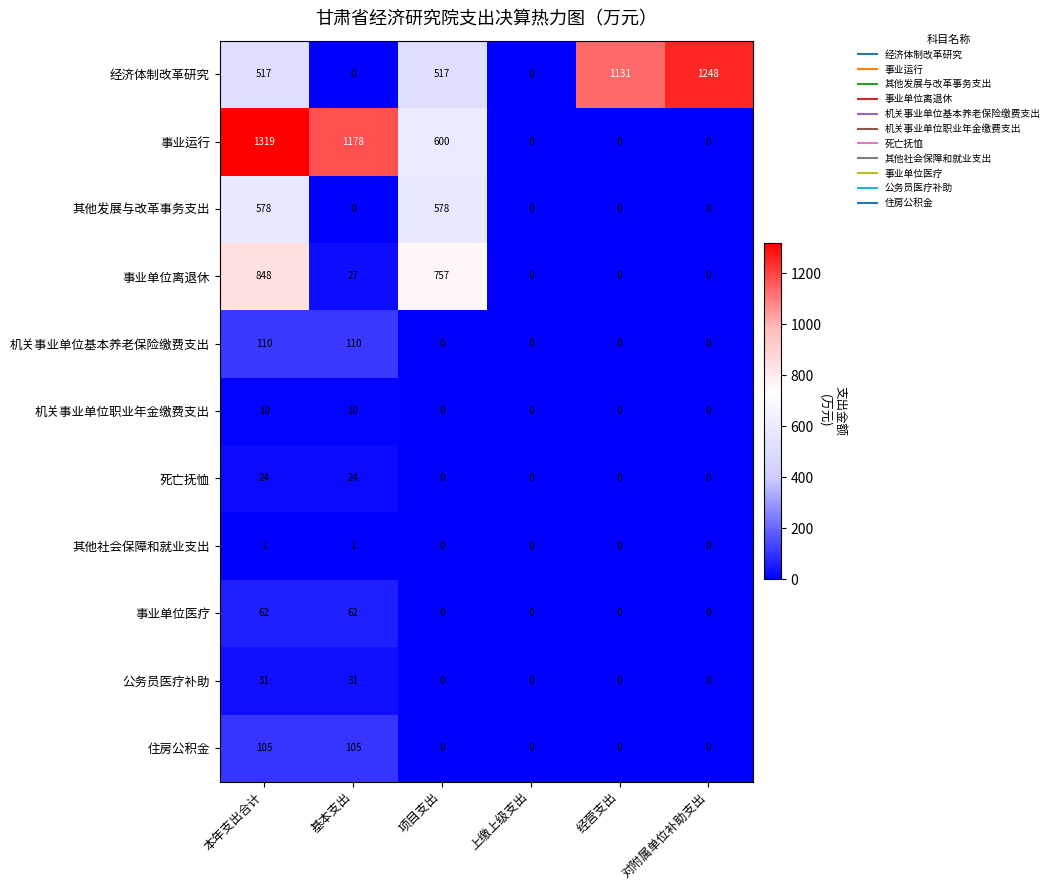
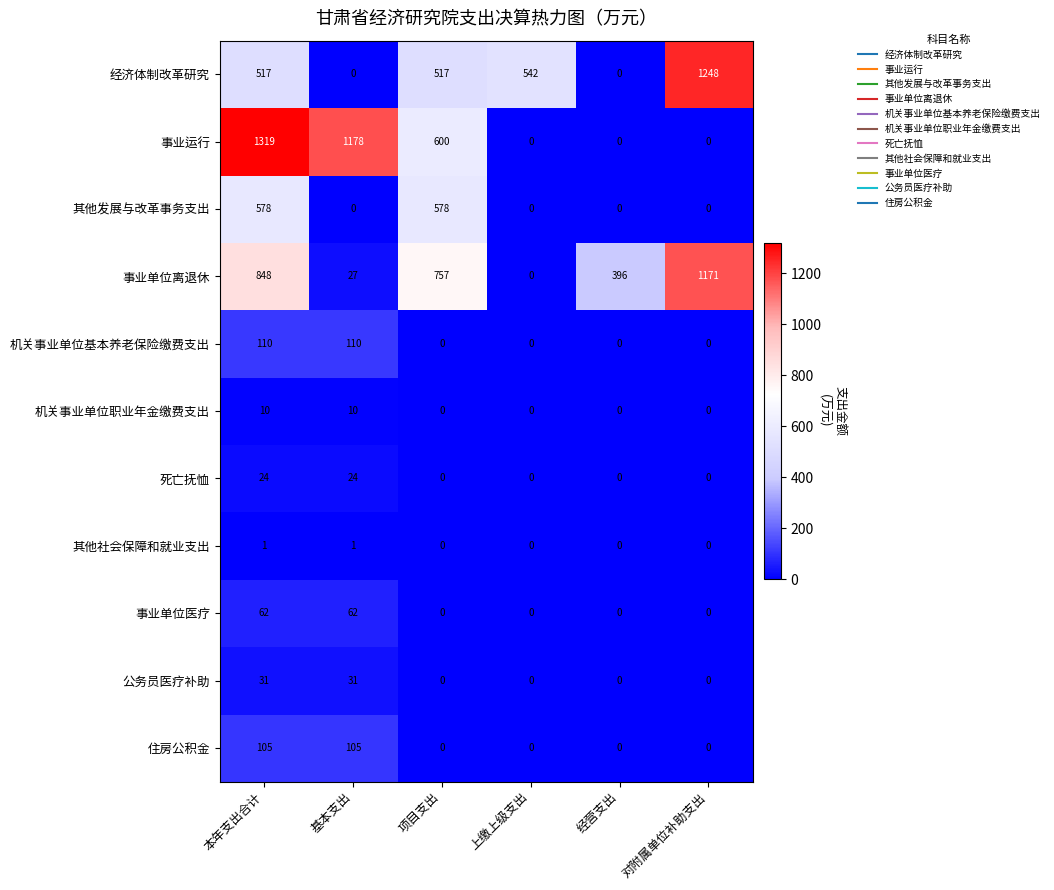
  {
    "经济体制改革研究": {
      "本年支出合计": 517,
      "基本支出": 0,
      "项目支出": 517,
-     "上缴上级支出": 0,
-     "经营支出": 1131,
+     "上缴上级支出": 542,
+     "经营支出": 0,
      "对附属单位补助支出": 1248
    },
    "事业运行": {
      "本年支出合计": 1319,
      "基本支出": 1178,
      "项目支出": 600,
      "上缴上级支出": 0,
      "经营支出": 0,
      "对附属单位补助支出": 0
    },
    "其他发展与改革事务支出": {
      "本年支出合计": 578,
      "基本支出": 0,
      "项目支出": 578,
      "上缴上级支出": 0,
      "经营支出": 0,
      "对附属单位补助支出": 0
    },
    "事业单位离退休": {
      "本年支出合计": 848,
      "基本支出": 27,
      "项目支出": 757,
      "上缴上级支出": 0,
-     "经营支出": 0,
-     "对附属单位补助支出": 0
+     "经营支出": 396,
+     "对附属单位补助支出": 1171
    },
    "机关事业单位基本养老保险缴费支出": {
      "本年支出合计": 110,
      "基本支出": 110,
      "项目支出": 0,
      "上缴上级支出": 0,
      "经营支出": 0,
      "对附属单位补助支出": 0
    },
    "机关事业单位职业年金缴费支出": {
      "本年支出合计": 10,
      "基本支出": 10,
      "项目支出": 0,
      "上缴上级支出": 0,
      "经营支出": 0,
      "对附属单位补助支出": 0
    },
    "死亡抚恤": {
      "本年支出合计": 24,
      "基本支出": 24,
      "项目支出": 0,
      "上缴上级支出": 0,
      "经营支出": 0,
      "对附属单位补助支出": 0
    },
    "其他社会保障和就业支出": {
      "本年支出合计": 1,
      "基本支出": 1,
      "项目支出": 0,
      "上缴上级支出": 0,
      "经营支出": 0,
      "对附属单位补助支出": 0
    },
    "事业单位医疗": {
      "本年支出合计": 62,
      "基本支出": 62,
      "项目支出": 0,
      "上缴上级支出": 0,
      "经营支出": 0,
      "对附属单位补助支出": 0
    },
    "公务员医疗补助": {
      "本年支出合计": 31,
      "基本支出": 31,
      "项目支出": 0,
      "上缴上级支出": 0,
      "经营支出": 0,
      "对附属单位补助支出": 0
    },
    "住房公积金": {
      "本年支出合计": 105,
      "基本支出": 105,
      "项目支出": 0,
      "上缴上级支出": 0,
      "经营支出": 0,
      "对附属单位补助支出": 0
    }
  }
